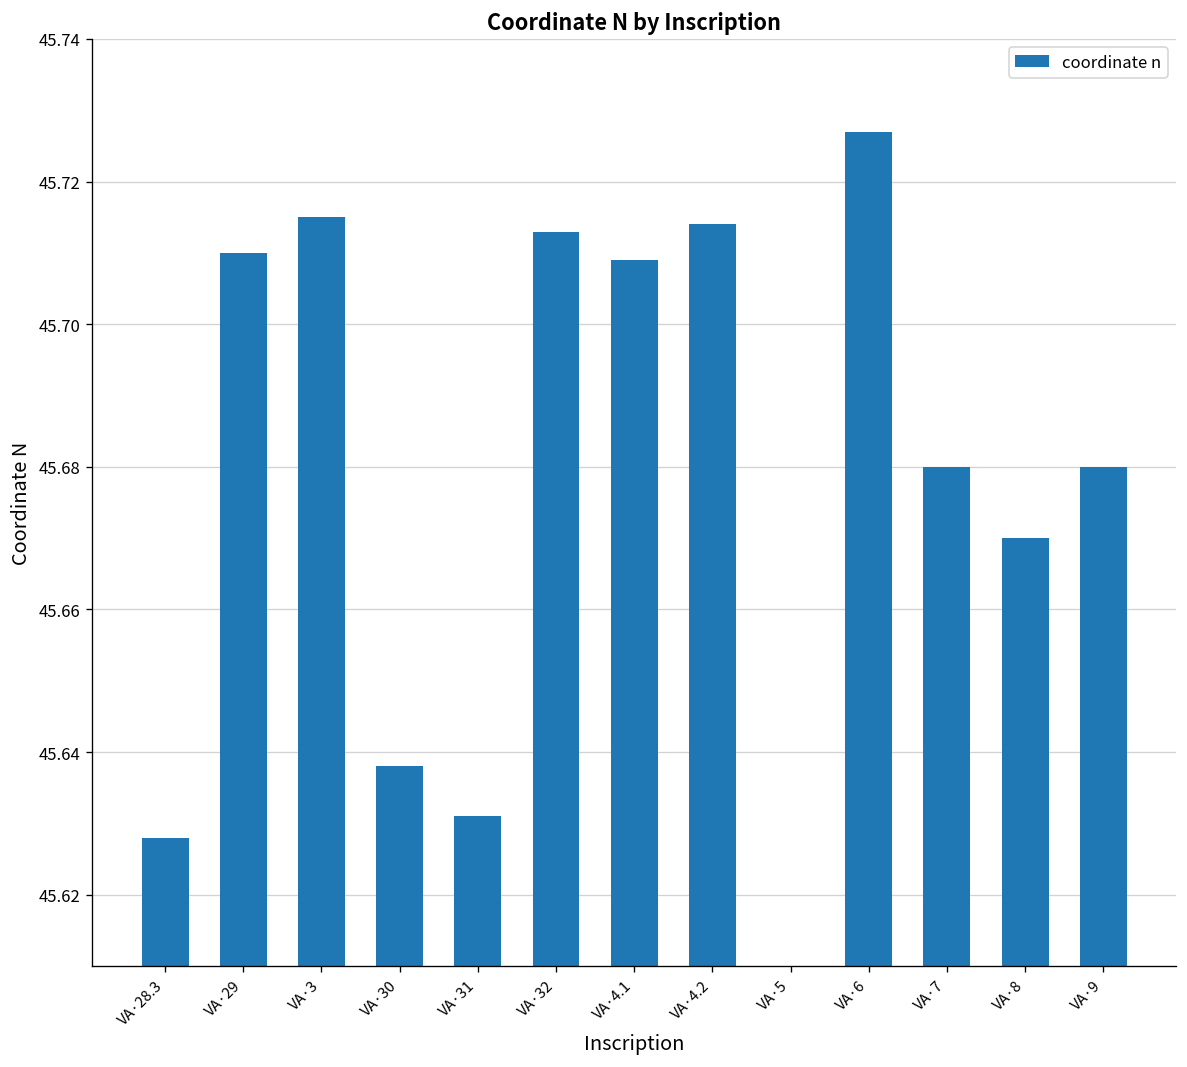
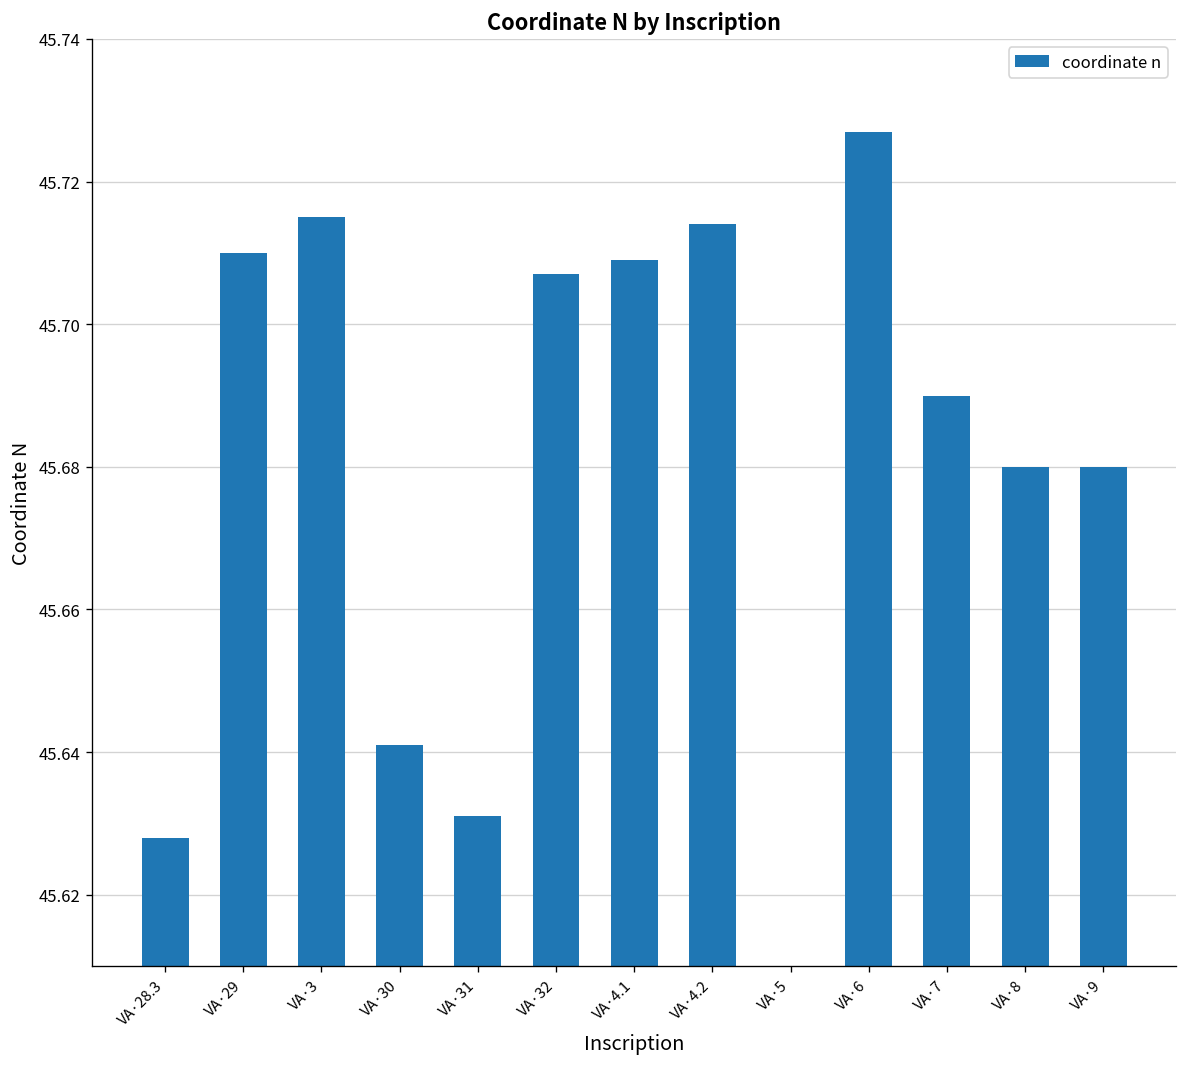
  {
    "VA·28.3": 45.628,
    "VA·29": 45.710,
    "VA·3": 45.715,
-   "VA·30": 45.638,
+   "VA·30": 45.641,
    "VA·31": 45.631,
-   "VA·32": 45.713,
+   "VA·32": 45.707,
    "VA·4.1": 45.709,
    "VA·4.2": 45.714,
    "VA·5": 45.610,
    "VA·6": 45.727,
-   "VA·7": 45.68,
-   "VA·8": 45.67,
+   "VA·7": 45.69,
+   "VA·8": 45.68,
    "VA·9": 45.680
  }
